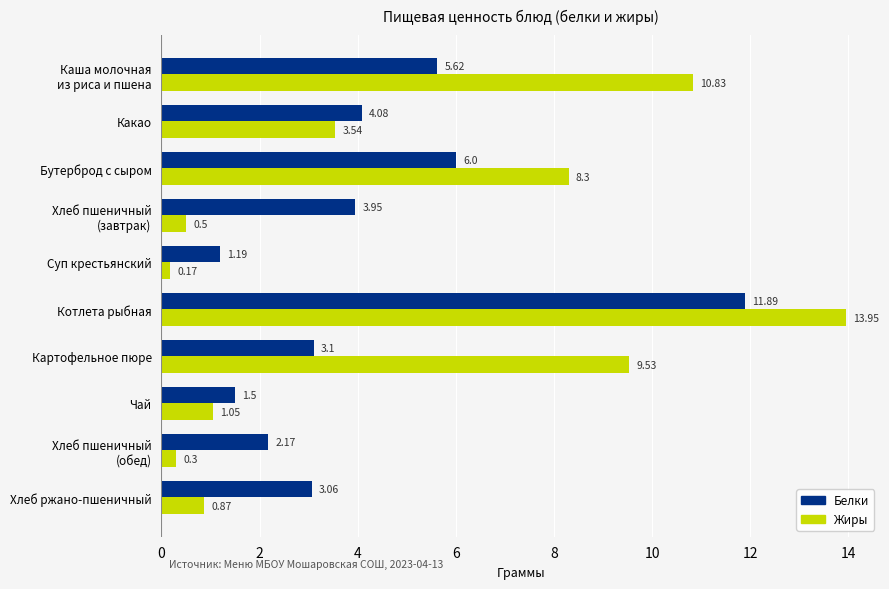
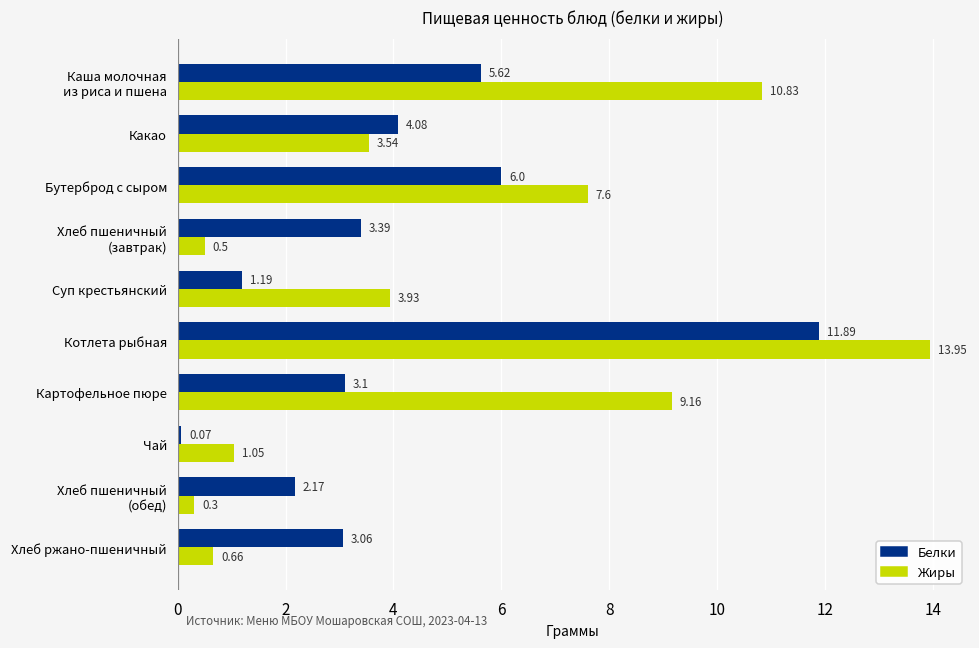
  {
    "Белки": {
      "Каша молочная из риса и пшена": 5.62,
      "Какао": 4.08,
      "Бутерброд с сыром": 6.0,
-     "Хлеб пшеничный (завтрак)": 3.95,
+     "Хлеб пшеничный (завтрак)": 3.39,
      "Суп крестьянский": 1.19,
      "Котлета рыбная": 11.89,
      "Картофельное пюре": 3.1,
-     "Чай": 1.5,
+     "Чай": 0.07,
      "Хлеб пшеничный (обед)": 2.17,
      "Хлеб ржано-пшеничный": 3.06
    },
    "Жиры": {
      "Каша молочная из риса и пшена": 10.83,
      "Какао": 3.54,
-     "Бутерброд с сыром": 8.3,
+     "Бутерброд с сыром": 7.6,
      "Хлеб пшеничный (завтрак)": 0.5,
-     "Суп крестьянский": 0.17,
+     "Суп крестьянский": 3.93,
      "Котлета рыбная": 13.95,
-     "Картофельное пюре": 9.53,
+     "Картофельное пюре": 9.16,
      "Чай": 1.05,
      "Хлеб пшеничный (обед)": 0.3,
-     "Хлеб ржано-пшеничный": 0.87
+     "Хлеб ржано-пшеничный": 0.66
    }
  }
